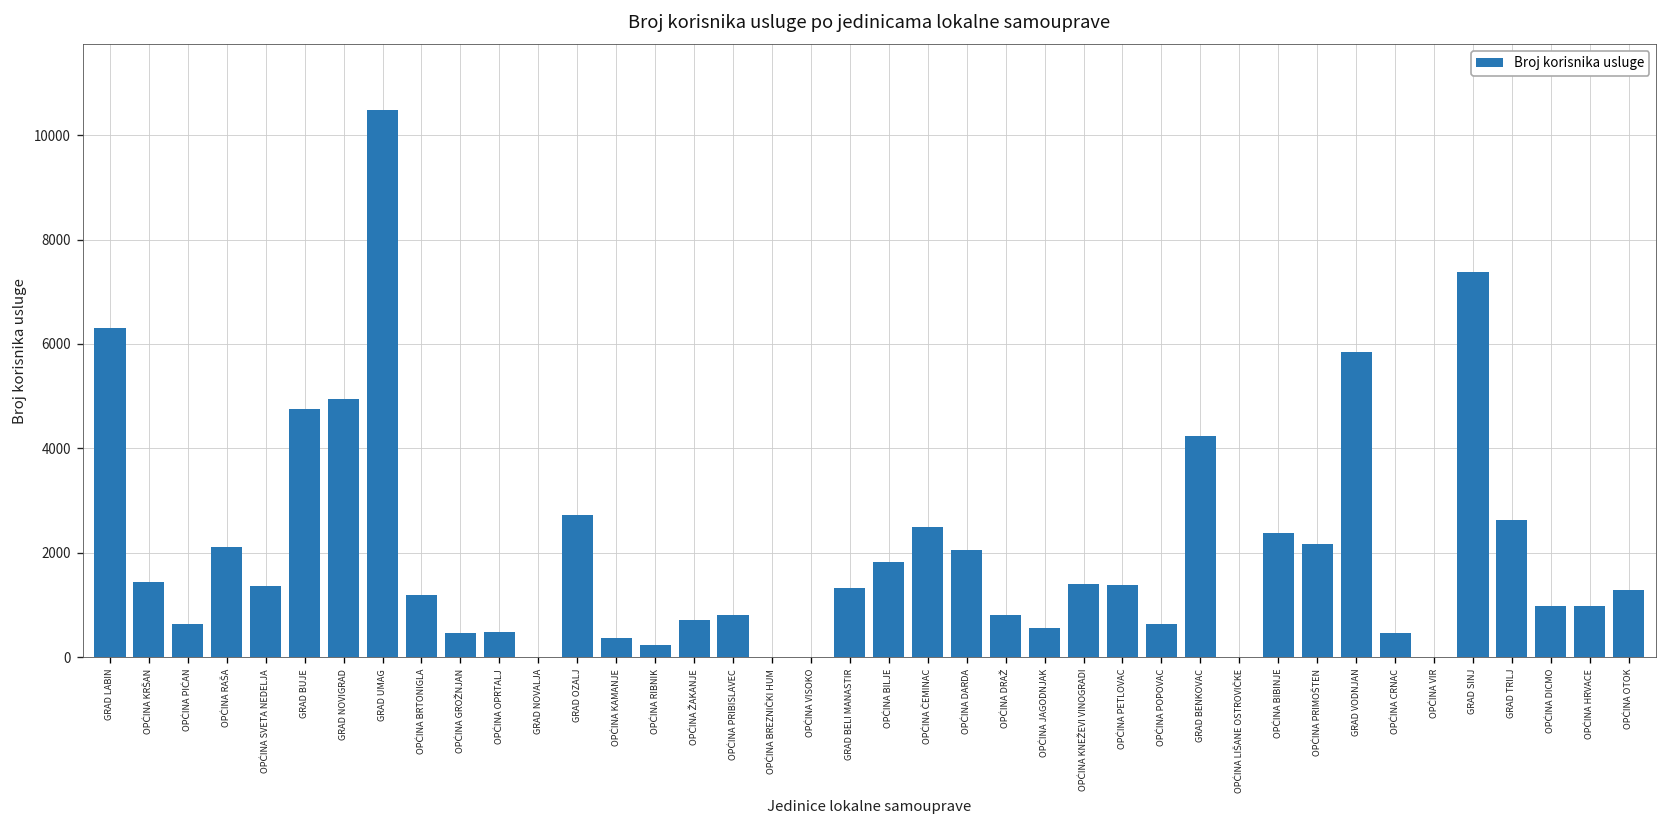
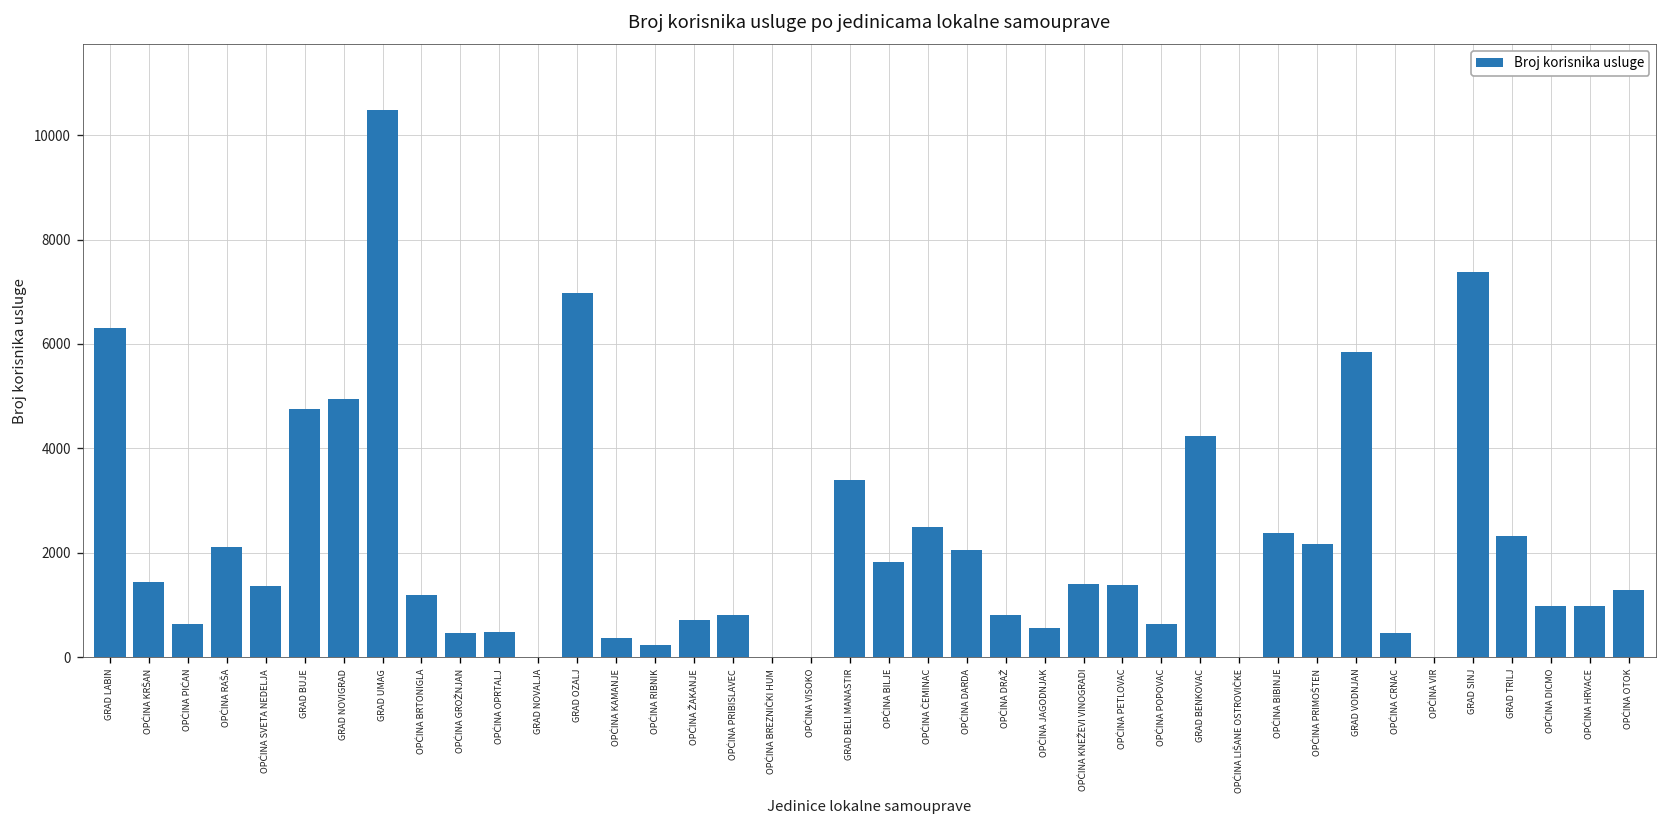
  {
    "GRAD LABIN": 6300,
    "OPĆINA KRŠAN": 1400,
    "OPĆINA PIĆAN": 600,
    "OPĆINA RAŠA": 2100,
    "OPĆINA SVETA NEDELJA": 1400,
    "GRAD BUJE": 4800,
    "GRAD NOVIGRAD": 5000,
    "GRAD UMAG": 10500,
    "OPĆINA BRTONIGLA": 1200,
    "OPĆINA GROŽNJAN": 500,
    "OPĆINA OPRTALJ": 500,
    "GRAD NOVALJA": 0,
-   "GRAD OZALJ": 2700,
+   "GRAD OZALJ": 7000,
    "OPĆINA KAMANJE": 400,
    "OPĆINA RIBNIK": 200,
    "OPĆINA ŽAKANJE": 700,
    "OPĆINA PRIBISLAVEC": 800,
-   "GRAD BELI MANASTIR": 1300,
+   "GRAD BELI MANASTIR": 3400,
    "OPĆINA BILJE": 1800,
    "OPĆINA ČEMINAC": 2500,
    "OPĆINA DARDA": 2100,
    "OPĆINA DRAŽ": 800,
    "OPĆINA JAGODNJAK": 600,
    "OPĆINA KNEŽEVI VINOGRADI": 1400,
    "OPĆINA PETLOVAC": 1400,
    "OPĆINA POPOVAC": 600,
    "GRAD BENKOVAC": 4200,
    "OPĆINA BIBINJE": 2400,
    "OPĆINA PRIMOŠTEN": 2200,
    "GRAD VODNJAN": 5800,
    "OPĆINA CRNAC": 500,
    "GRAD SINJ": 7400,
-   "GRAD TRILJ": 2600,
+   "GRAD TRILJ": 2300,
    "OPĆINA DICMO": 1000,
    "OPĆINA HRVACE": 1000,
    "OPĆINA OTOK": 1300
  }
